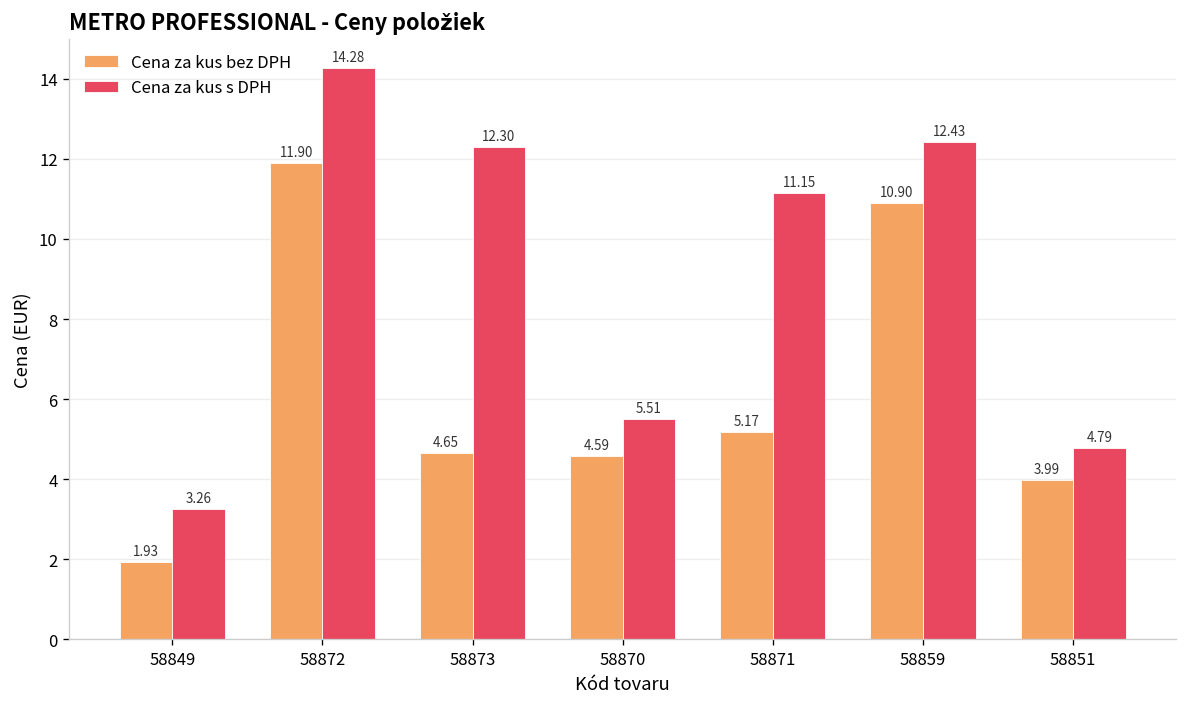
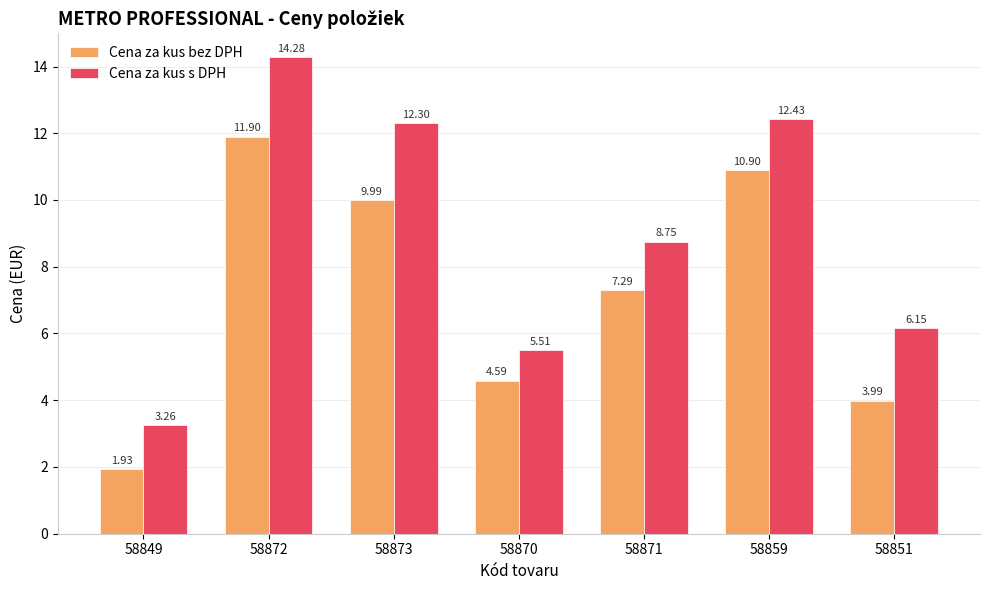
  {
    "Cena za kus bez DPH": {
      "58849": 1.93,
      "58872": 11.90,
-     "58873": 4.65,
+     "58873": 9.99,
      "58870": 4.59,
-     "58871": 5.17,
+     "58871": 7.29,
      "58859": 10.90,
      "58851": 3.99
    },
    "Cena za kus s DPH": {
      "58849": 3.26,
      "58872": 14.28,
      "58873": 12.30,
      "58870": 5.51,
-     "58871": 11.15,
+     "58871": 8.75,
      "58859": 12.43,
-     "58851": 4.79
+     "58851": 6.15
    }
  }
